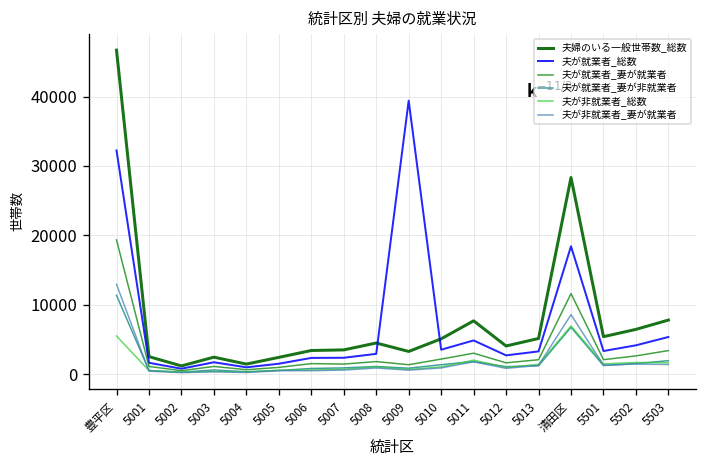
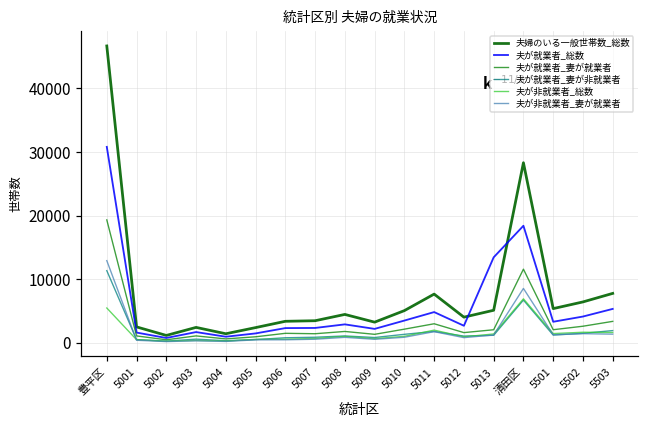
  {
    "夫が就業者_総数": {
-     "豊平区": 32000,
+     "豊平区": 31000,
      "5001": 2000,
      "5003": 2000,
      "5005": 1000,
      "5006": 2000,
      "5007": 2000,
      "5008": 3000,
-     "5009": 39000,
+     "5009": 2000,
      "5010": 4000,
      "5011": 5000,
      "5012": 3000,
-     "5013": 3000,
+     "5013": 13000,
      "清田区": 18000,
      "5501": 3000,
      "5502": 4000,
      "5503": 5000
    },
    "夫が就業者_妻が非就業者": {
      "豊平区": 11000
    },
    "夫が非就業者_総数": {
      "豊平区": 5000
    },
    "夫が非就業者_妻が就業者": {
      "豊平区": 13000,
      "清田区": 9000
    }
  }
